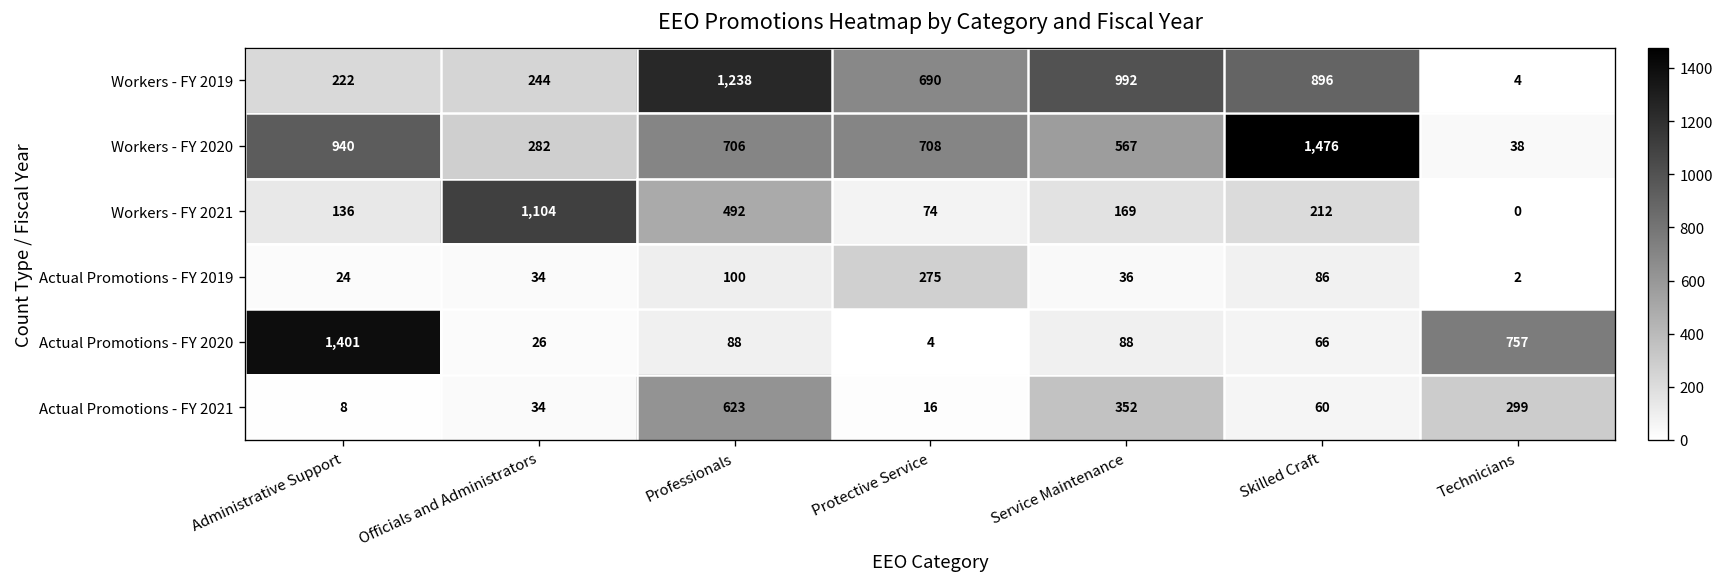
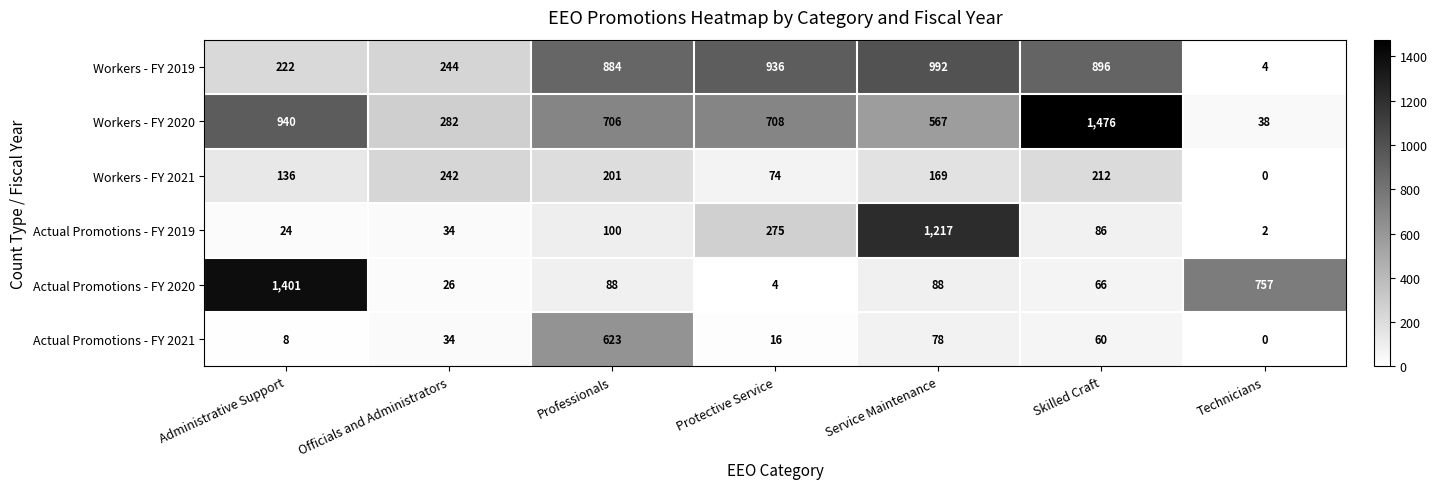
  {
    "Workers - FY 2019": {
      "Administrative Support": "222",
      "Officials and Administrators": "244",
-     "Professionals": "1,238",
-     "Protective Service": "690",
+     "Professionals": "884",
+     "Protective Service": "936",
      "Service Maintenance": "992",
      "Skilled Craft": "896",
      "Technicians": "4"
    },
    "Workers - FY 2020": {
      "Administrative Support": "940",
      "Officials and Administrators": "282",
      "Professionals": "706",
      "Protective Service": "708",
      "Service Maintenance": "567",
      "Skilled Craft": "1,476",
      "Technicians": "38"
    },
    "Workers - FY 2021": {
      "Administrative Support": "136",
-     "Officials and Administrators": "1,104",
-     "Professionals": "492",
+     "Officials and Administrators": "242",
+     "Professionals": "201",
      "Protective Service": "74",
      "Service Maintenance": "169",
      "Skilled Craft": "212",
      "Technicians": "0"
    },
    "Actual Promotions - FY 2019": {
      "Administrative Support": "24",
      "Officials and Administrators": "34",
      "Professionals": "100",
      "Protective Service": "275",
-     "Service Maintenance": "36",
+     "Service Maintenance": "1,217",
      "Skilled Craft": "86",
      "Technicians": "2"
    },
    "Actual Promotions - FY 2020": {
      "Administrative Support": "1,401",
      "Officials and Administrators": "26",
      "Professionals": "88",
      "Protective Service": "4",
      "Service Maintenance": "88",
      "Skilled Craft": "66",
      "Technicians": "757"
    },
    "Actual Promotions - FY 2021": {
      "Administrative Support": "8",
      "Officials and Administrators": "34",
      "Professionals": "623",
      "Protective Service": "16",
-     "Service Maintenance": "352",
+     "Service Maintenance": "78",
      "Skilled Craft": "60",
-     "Technicians": "299"
+     "Technicians": "0"
    }
  }
